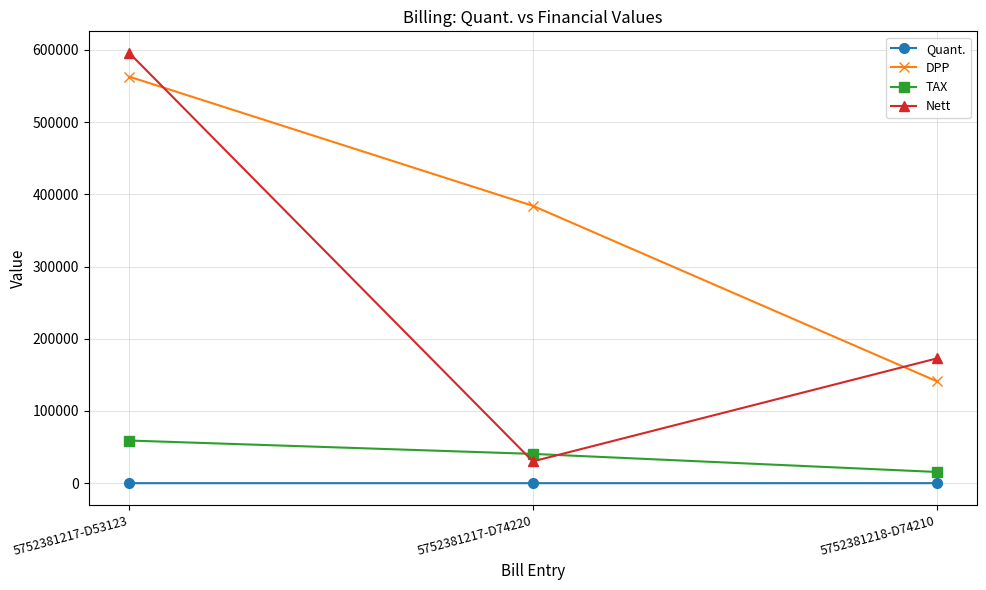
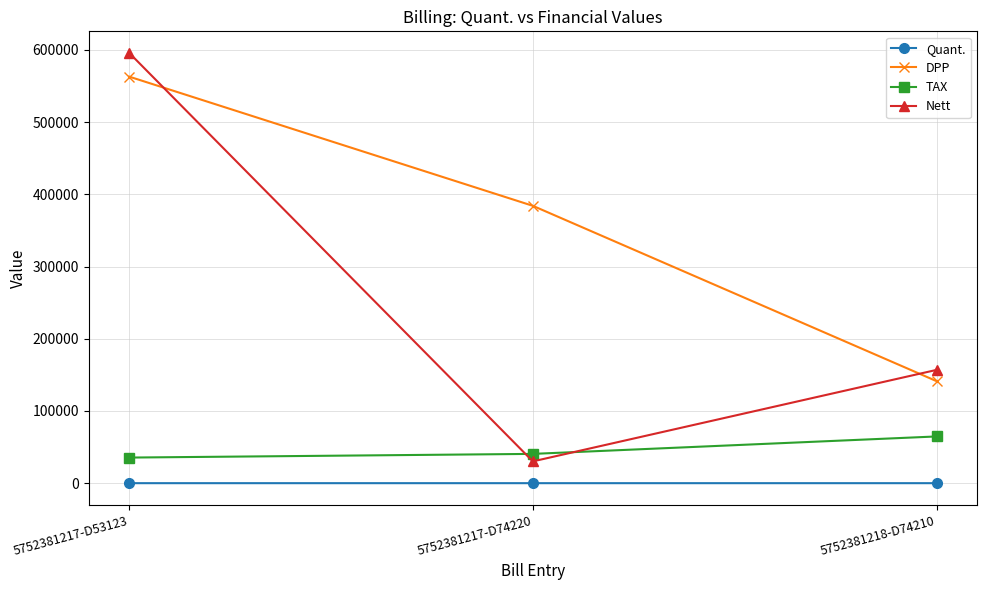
  {
    "Quant.": {
      "5752381217-D53123": 0,
      "5752381217-D74220": 0,
      "5752381218-D74210": 0
    },
    "DPP": {
      "5752381217-D53123": 560000,
      "5752381217-D74220": 380000,
      "5752381218-D74210": 140000
    },
    "TAX": {
-     "5752381217-D53123": 60000,
+     "5752381217-D53123": 40000,
      "5752381217-D74220": 40000,
-     "5752381218-D74210": 20000
+     "5752381218-D74210": 60000
    },
    "Nett": {
      "5752381217-D53123": 600000,
      "5752381217-D74220": 30000,
-     "5752381218-D74210": 170000
+     "5752381218-D74210": 160000
    }
  }
